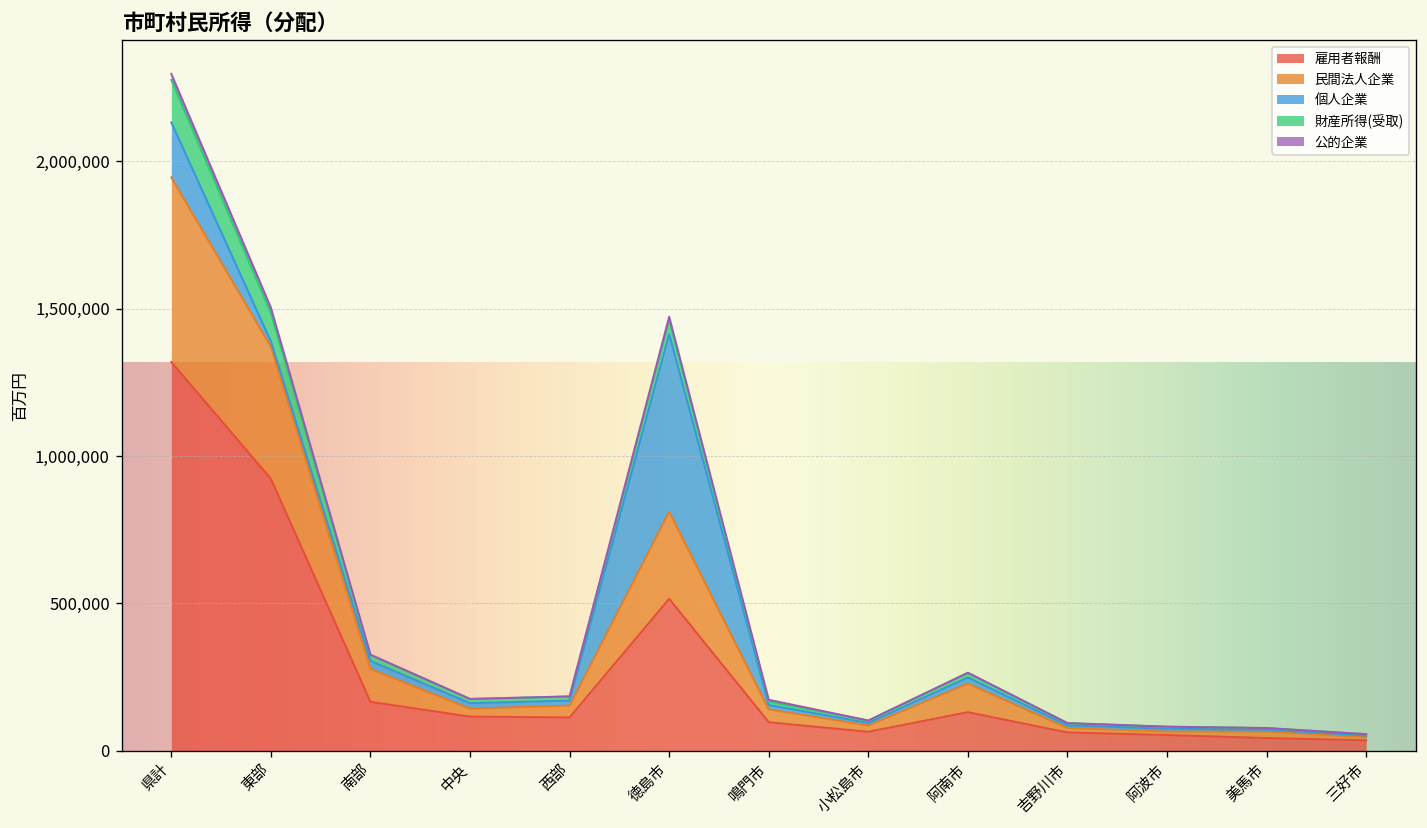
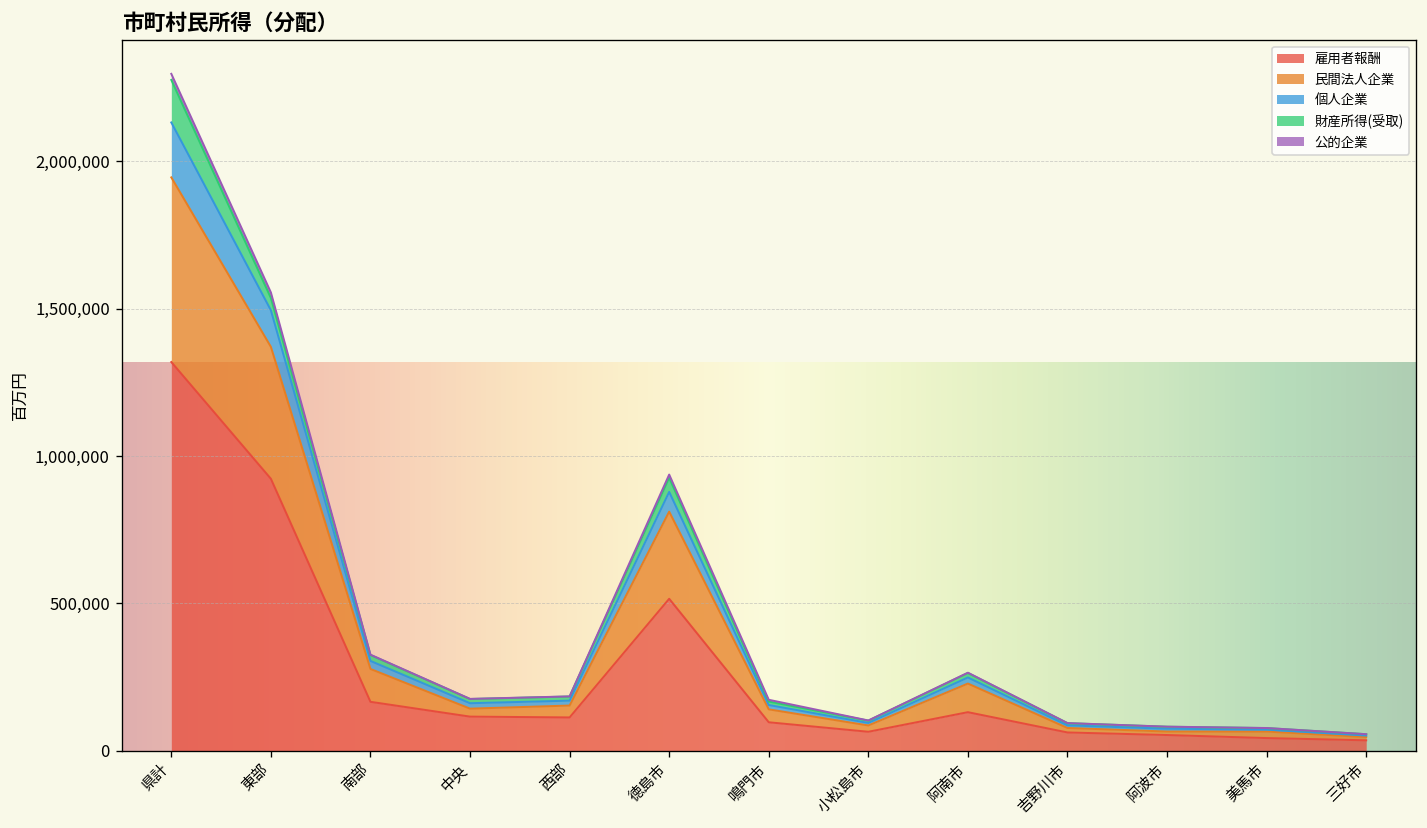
  {
    "個人企業": {
      "県計": "190,000",
-     "東部": "20,000",
+     "東部": "120,000",
      "南部": "30,000",
      "中央": "20,000",
      "西部": "20,000",
-     "徳島市": "600,000",
+     "徳島市": "70,000",
      "鳴門市": "10,000",
      "阿南市": "20,000"
    },
    "財産所得(受取)": {
      "県計": "140,000",
-     "東部": "100,000",
+     "東部": "40,000",
      "徳島市": "50,000"
    },
    "公的企業": {
      "県計": "20,000",
      "東部": "20,000",
      "徳島市": "10,000"
    }
  }
